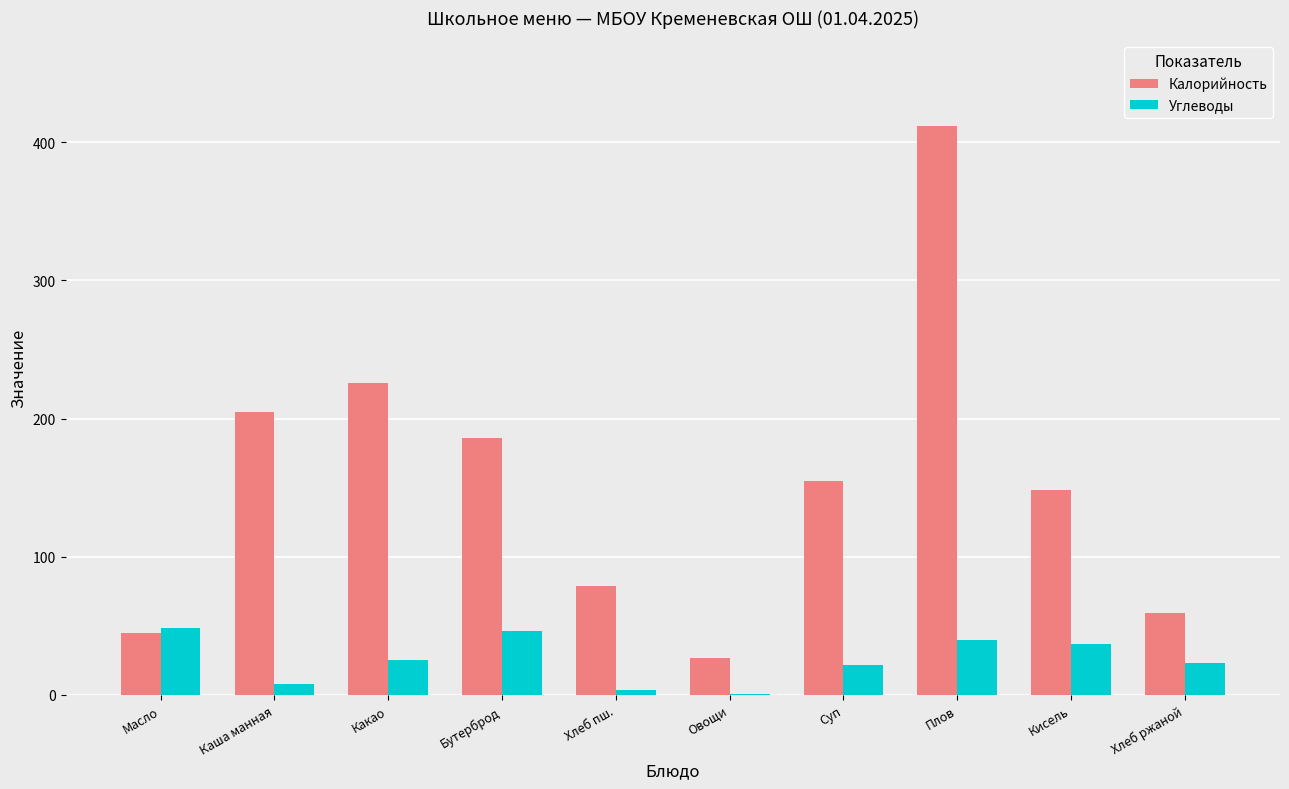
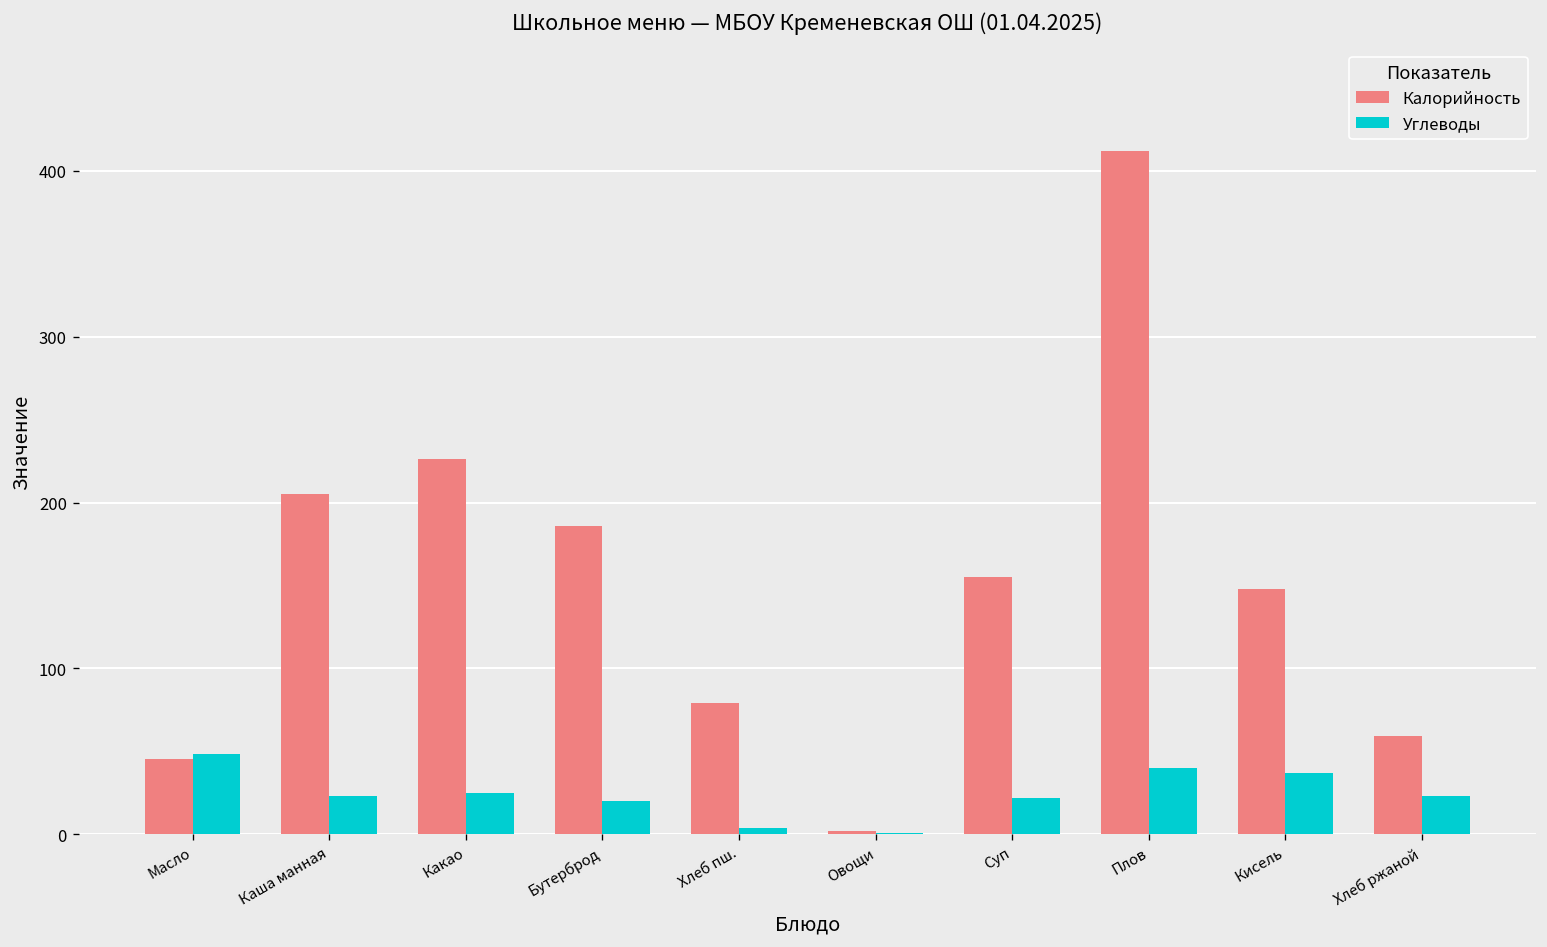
  {
    "Калорийность": {
      "Масло": 45,
      "Каша манная": 205,
      "Какао": 226,
      "Бутерброд": 186,
      "Хлеб пш.": 79,
-     "Овощи": 27,
+     "Овощи": 2,
      "Суп": 155,
      "Плов": 412,
      "Кисель": 148,
      "Хлеб ржаной": 59
    },
    "Углеводы": {
      "Масло": 48,
-     "Каша манная": 8,
+     "Каша манная": 23,
      "Какао": 25,
-     "Бутерброд": 46,
+     "Бутерброд": 20,
      "Хлеб пш.": 4,
      "Суп": 22,
      "Плов": 40,
      "Кисель": 37,
      "Хлеб ржаной": 23
    }
  }
